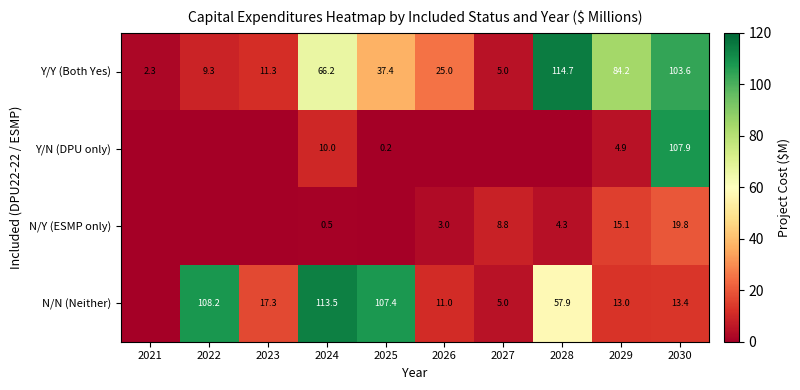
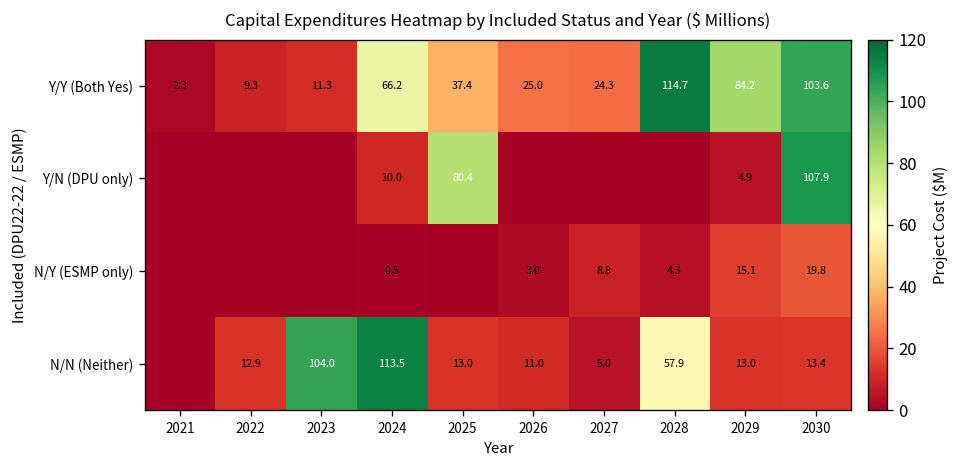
  {
    "Y/Y (Both Yes)": {
      "2021": 2.3,
      "2022": 9.3,
      "2023": 11.3,
      "2024": 66.2,
      "2025": 37.4,
      "2026": 25.0,
-     "2027": 5.0,
+     "2027": 24.3,
      "2028": 114.7,
      "2029": 84.2,
      "2030": 103.6
    },
    "Y/N (DPU only)": {
      "2024": 10.0,
-     "2025": 0.2,
+     "2025": 80.4,
      "2029": 4.9,
      "2030": 107.9
    },
    "N/Y (ESMP only)": {
      "2024": 0.5,
      "2026": 3.0,
      "2027": 8.8,
      "2028": 4.3,
      "2029": 15.1,
      "2030": 19.8
    },
    "N/N (Neither)": {
-     "2022": 108.2,
-     "2023": 17.3,
+     "2022": 12.9,
+     "2023": 104.0,
      "2024": 113.5,
-     "2025": 107.4,
+     "2025": 13.0,
      "2026": 11.0,
      "2027": 5.0,
      "2028": 57.9,
      "2029": 13.0,
      "2030": 13.4
    }
  }
